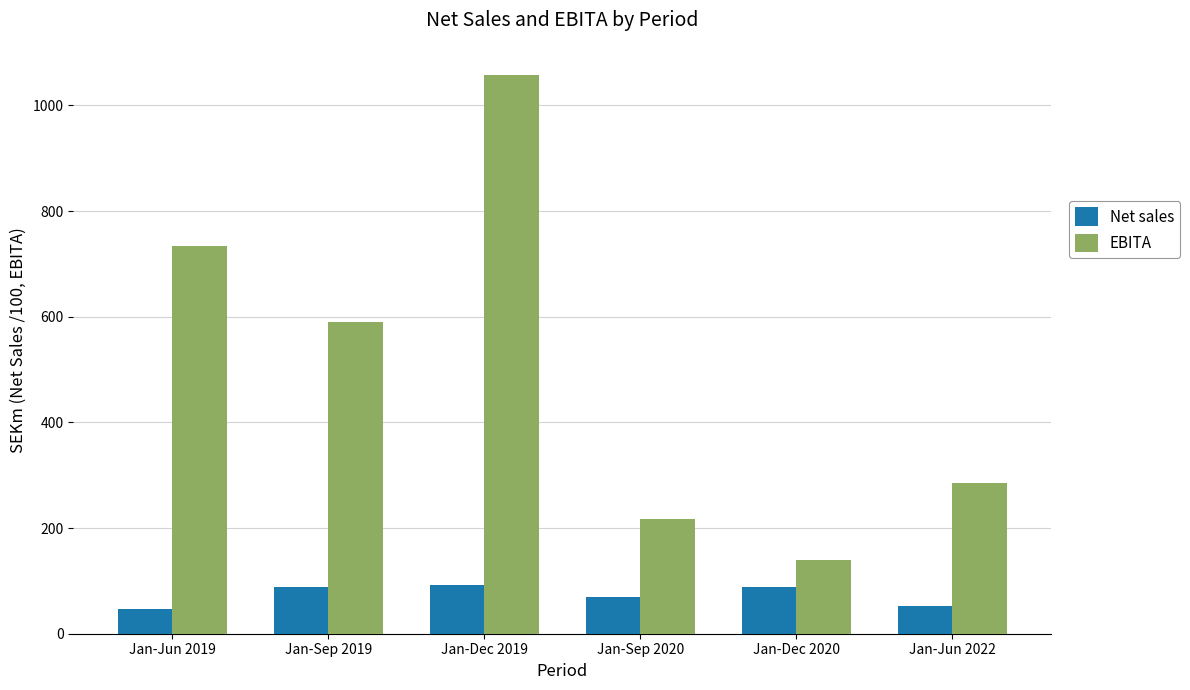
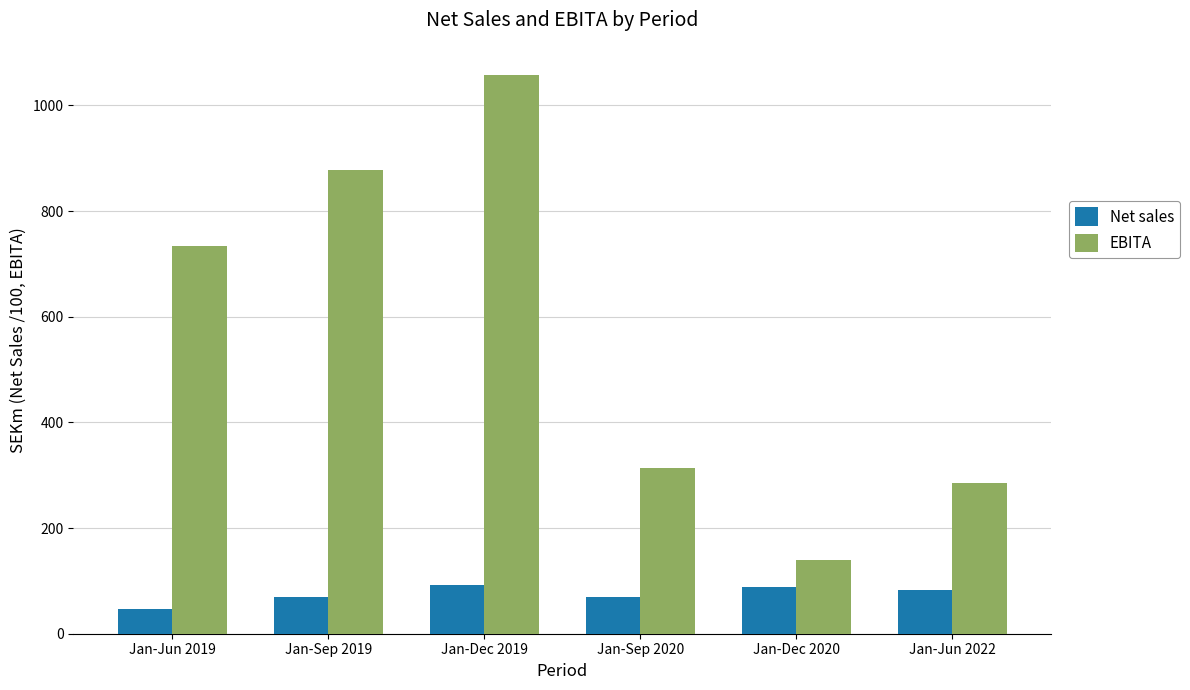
  {
    "Net sales": {
      "Jan-Jun 2019": 50,
-     "Jan-Sep 2019": 90,
+     "Jan-Sep 2019": 70,
      "Jan-Dec 2019": 90,
      "Jan-Sep 2020": 70,
      "Jan-Dec 2020": 90,
-     "Jan-Jun 2022": 50
+     "Jan-Jun 2022": 80
    },
    "EBITA": {
      "Jan-Jun 2019": 730,
-     "Jan-Sep 2019": 590,
+     "Jan-Sep 2019": 880,
      "Jan-Dec 2019": 1060,
-     "Jan-Sep 2020": 220,
+     "Jan-Sep 2020": 310,
      "Jan-Dec 2020": 140,
      "Jan-Jun 2022": 290
    }
  }
